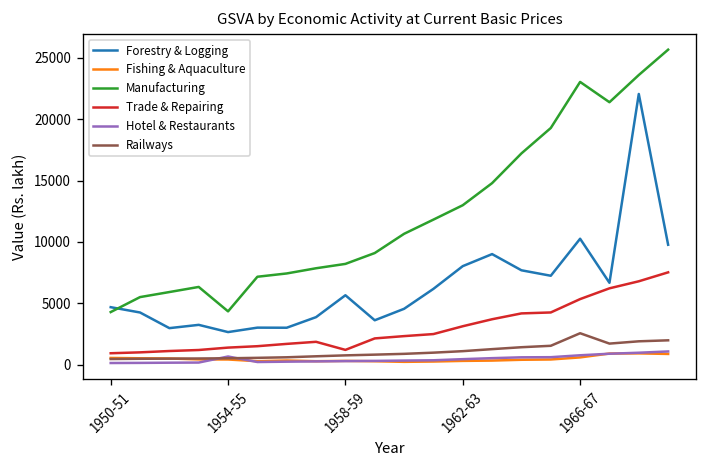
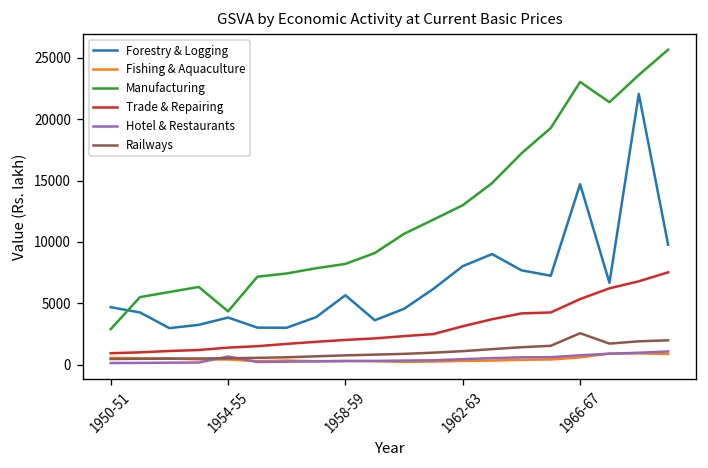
  {
    "Forestry & Logging": {
      "1950-51": 4700,
-     "1954-55": 2700,
+     "1954-55": 3800,
      "1958-59": 5700,
      "1962-63": 8000,
-     "1966-67": 10300
+     "1966-67": 14700
    },
    "Manufacturing": {
-     "1950-51": 4300,
+     "1950-51": 2900,
      "1954-55": 4300,
      "1958-59": 8200,
      "1962-63": 13000,
      "1966-67": 23000
    },
    "Trade & Repairing": {
      "1950-51": 900,
      "1954-55": 1400,
-     "1958-59": 1200,
+     "1958-59": 2000,
      "1962-63": 3100,
      "1966-67": 5300
    },
    "Hotel & Restaurants": {
      "1950-51": 100
    },
    "Railways": {
      "1958-59": 800,
      "1962-63": 1100,
      "1966-67": 2600
    }
  }
